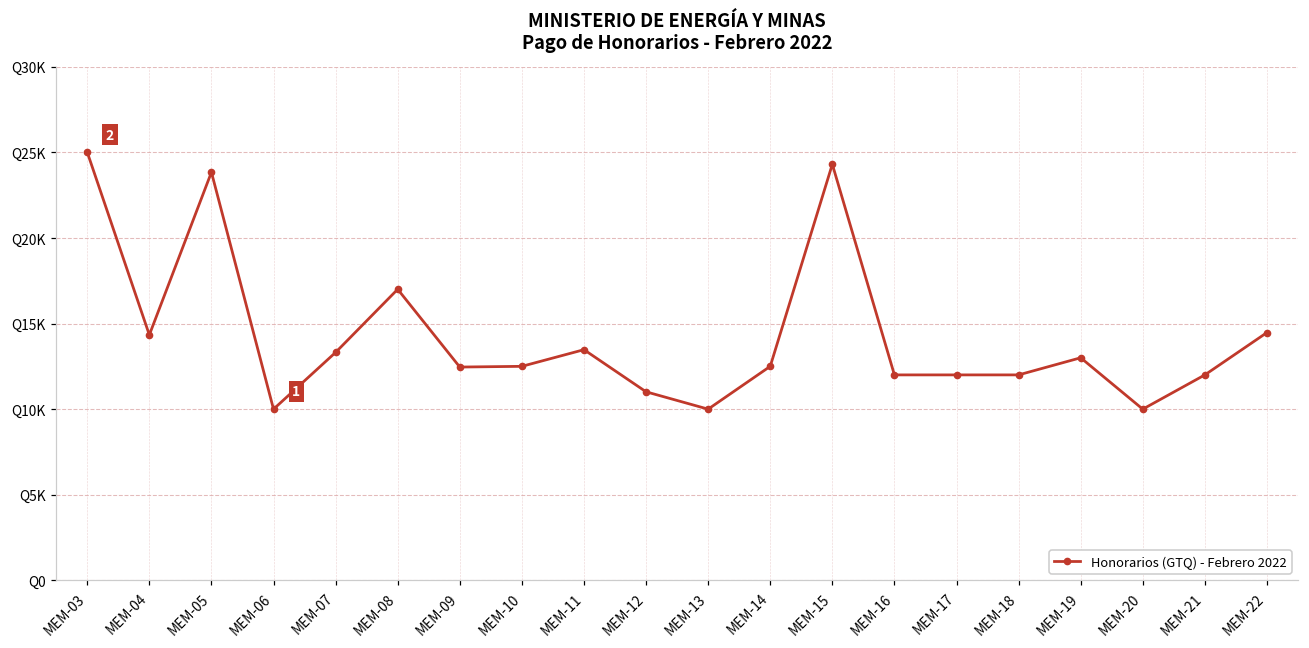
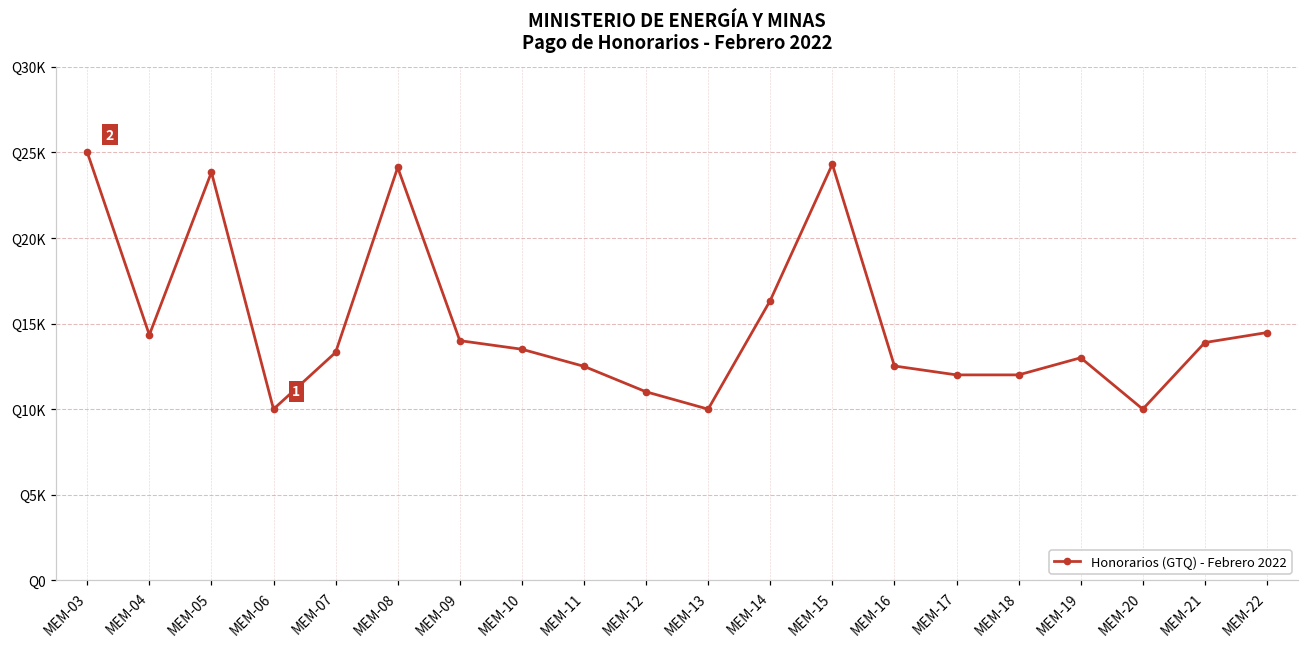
  {
    "MEM-04": "Q14300",
    "MEM-05": "Q23800",
    "MEM-07": "Q13300",
-   "MEM-08": "Q17000",
-   "MEM-09": "Q12500",
-   "MEM-10": "Q12500",
-   "MEM-11": "Q13500",
+   "MEM-08": "Q24100",
+   "MEM-09": "Q14000",
+   "MEM-10": "Q13500",
+   "MEM-11": "Q12500",
    "MEM-12": "Q11000",
    "MEM-13": "Q10000",
-   "MEM-14": "Q12500",
+   "MEM-14": "Q16300",
    "MEM-15": "Q24300",
-   "MEM-16": "Q12000",
+   "MEM-16": "Q12500",
    "MEM-17": "Q12000",
    "MEM-18": "Q12000",
    "MEM-19": "Q13000",
    "MEM-20": "Q10000",
-   "MEM-21": "Q12000",
+   "MEM-21": "Q13900",
    "MEM-22": "Q14500"
  }
